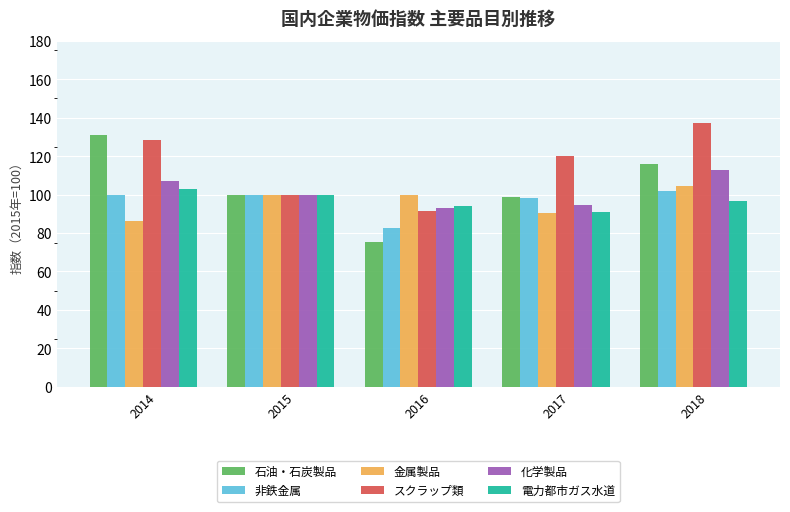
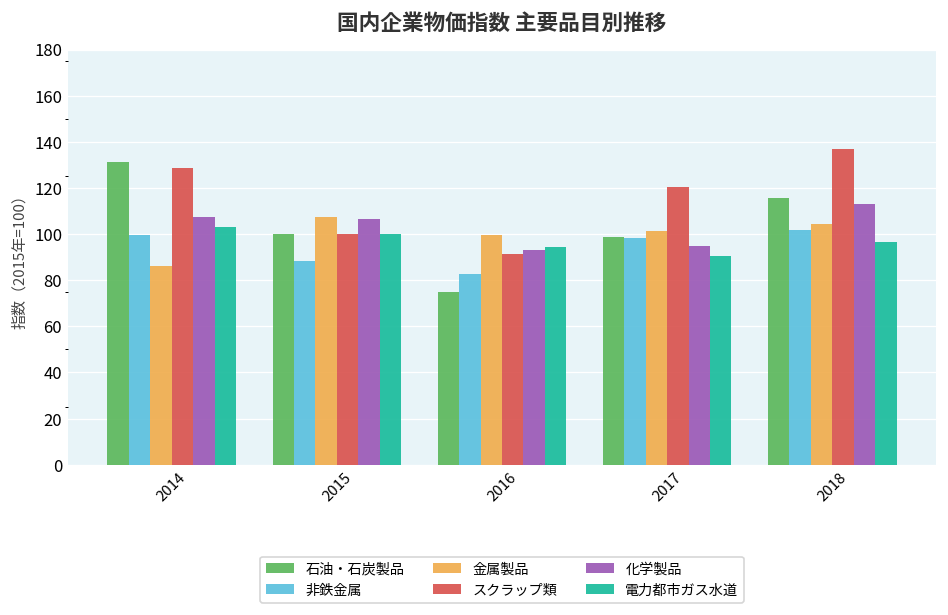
  {
    "石油・石炭製品": {
      "2014": 131,
      "2015": 100,
      "2016": 75,
      "2017": 99,
      "2018": 116
    },
    "非鉄金属": {
      "2014": 100,
-     "2015": 100,
+     "2015": 88,
      "2016": 83,
      "2017": 98,
      "2018": 102
    },
    "金属製品": {
      "2014": 86,
-     "2015": 100,
+     "2015": 107,
      "2016": 100,
-     "2017": 90,
+     "2017": 101,
      "2018": 104
    },
    "スクラップ類": {
      "2014": 129,
      "2015": 100,
      "2016": 91,
      "2017": 120,
      "2018": 137
    },
    "化学製品": {
      "2014": 107,
-     "2015": 100,
+     "2015": 107,
      "2016": 93,
      "2017": 95,
      "2018": 113
    },
    "電力都市ガス水道": {
      "2014": 103,
      "2015": 100,
      "2016": 94,
      "2017": 91,
      "2018": 96
    }
  }
